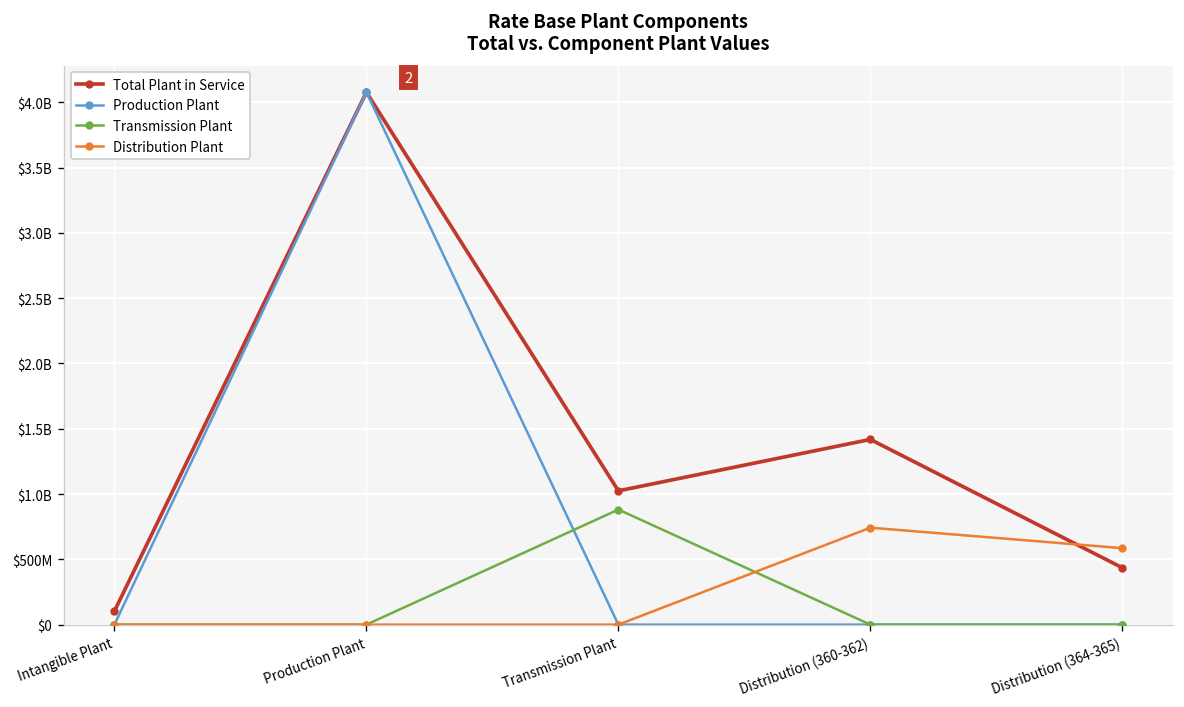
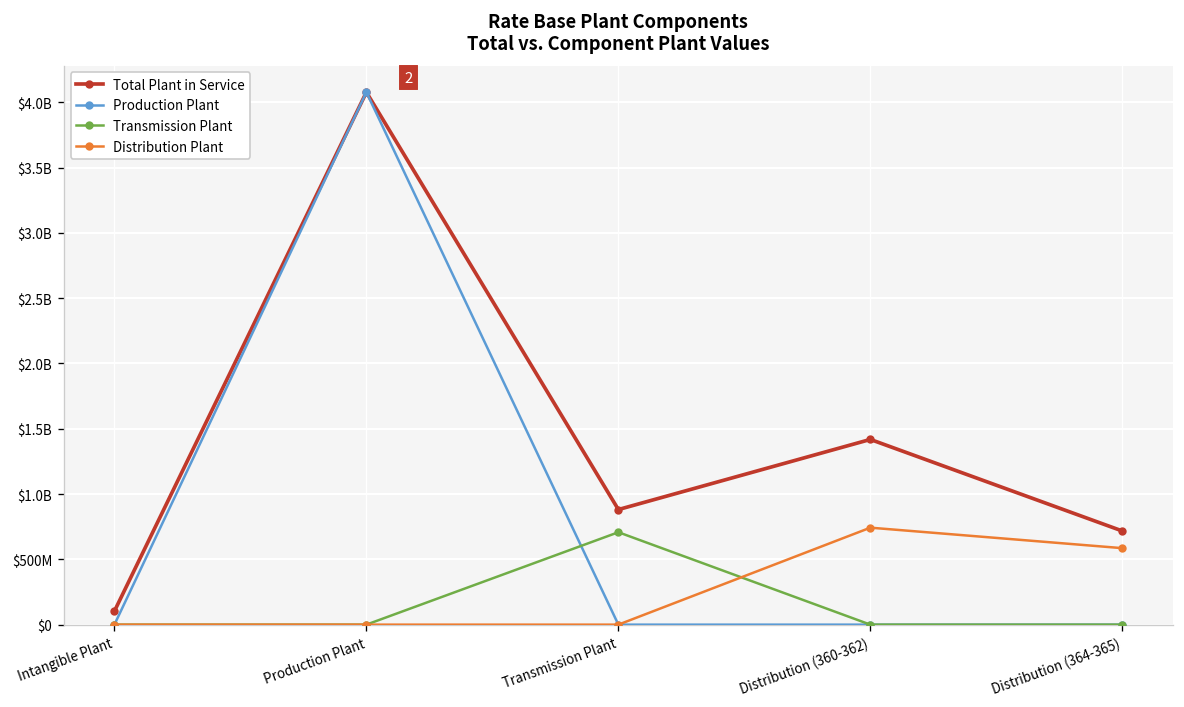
  {
    "Total Plant in Service": {
      "Intangible Plant": "$100000000",
-     "Transmission Plant": "$1020000000",
+     "Transmission Plant": "$880000000",
      "Distribution (360-362)": "$1420000000",
-     "Distribution (364-365)": "$440000000"
+     "Distribution (364-365)": "$720000000"
    },
    "Transmission Plant": {
-     "Transmission Plant": "$880000000"
+     "Transmission Plant": "$710000000"
    },
    "Distribution Plant": {
      "Distribution (360-362)": "$740000000",
      "Distribution (364-365)": "$590000000"
    }
  }
